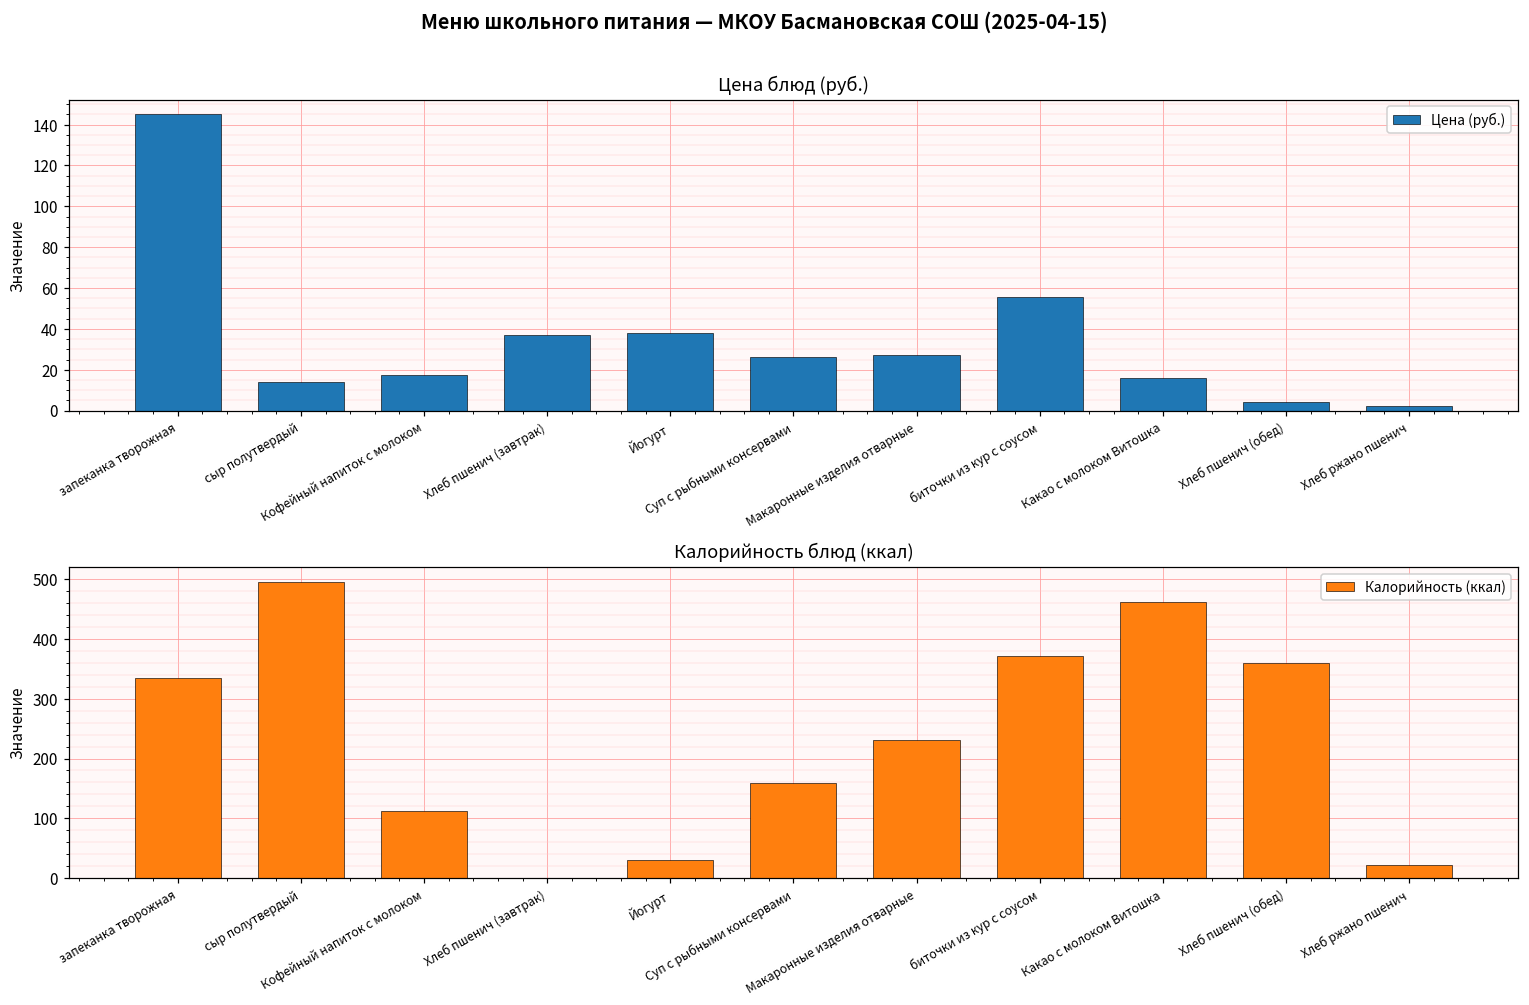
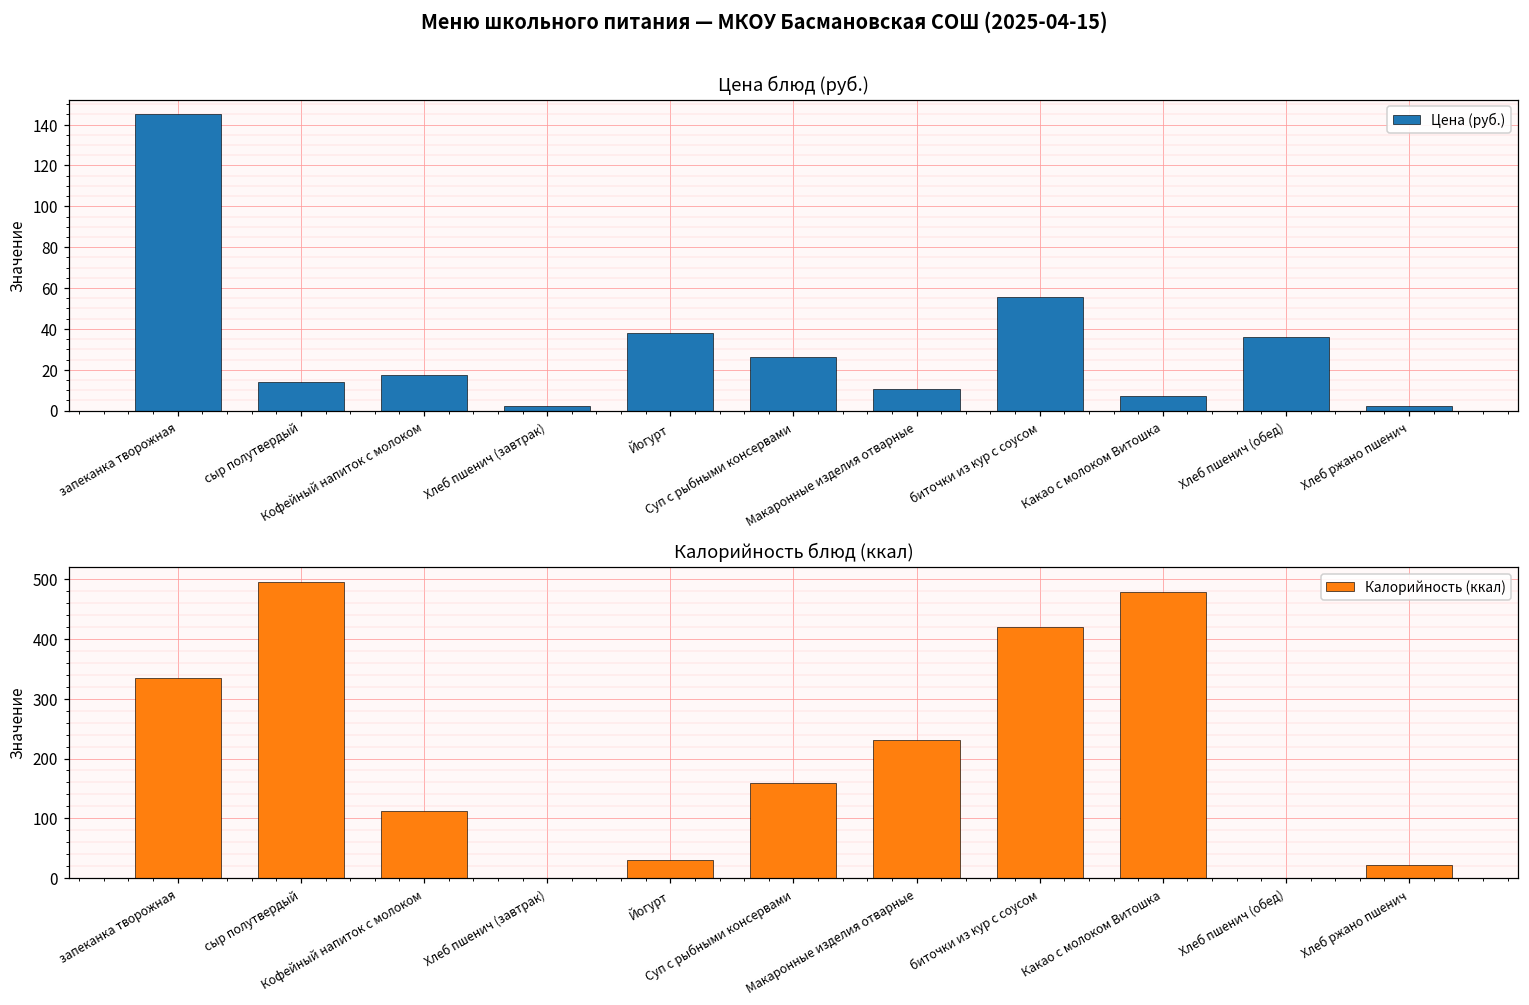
  {
    "Цена блюд (руб.)": {
      "запеканка творожная": 145,
      "сыр полутвердый": 14,
      "Кофейный напиток с молоком": 18,
-     "Хлеб пшенич (завтрак)": 37,
+     "Хлеб пшенич (завтрак)": 2,
      "Йогурт": 38,
      "Суп с рыбными консервами": 26,
-     "Макаронные изделия отварные": 27,
+     "Макаронные изделия отварные": 11,
      "биточки из кур с соусом": 56,
-     "Какао с молоком Витошка": 16,
-     "Хлеб пшенич (обед)": 4,
+     "Какао с молоком Витошка": 7,
+     "Хлеб пшенич (обед)": 36,
      "Хлеб ржано пшенич": 2
    },
    "Калорийность блюд (ккал)": {
      "запеканка творожная": 330,
      "сыр полутвердый": 500,
      "Кофейный напиток с молоком": 110,
      "Хлеб пшенич (завтрак)": 0,
      "Йогурт": 30,
      "Суп с рыбными консервами": 160,
      "Макаронные изделия отварные": 230,
-     "биточки из кур с соусом": 370,
-     "Какао с молоком Витошка": 460,
-     "Хлеб пшенич (обед)": 360,
+     "биточки из кур с соусом": 420,
+     "Какао с молоком Витошка": 480,
+     "Хлеб пшенич (обед)": 0,
      "Хлеб ржано пшенич": 20
    }
  }
